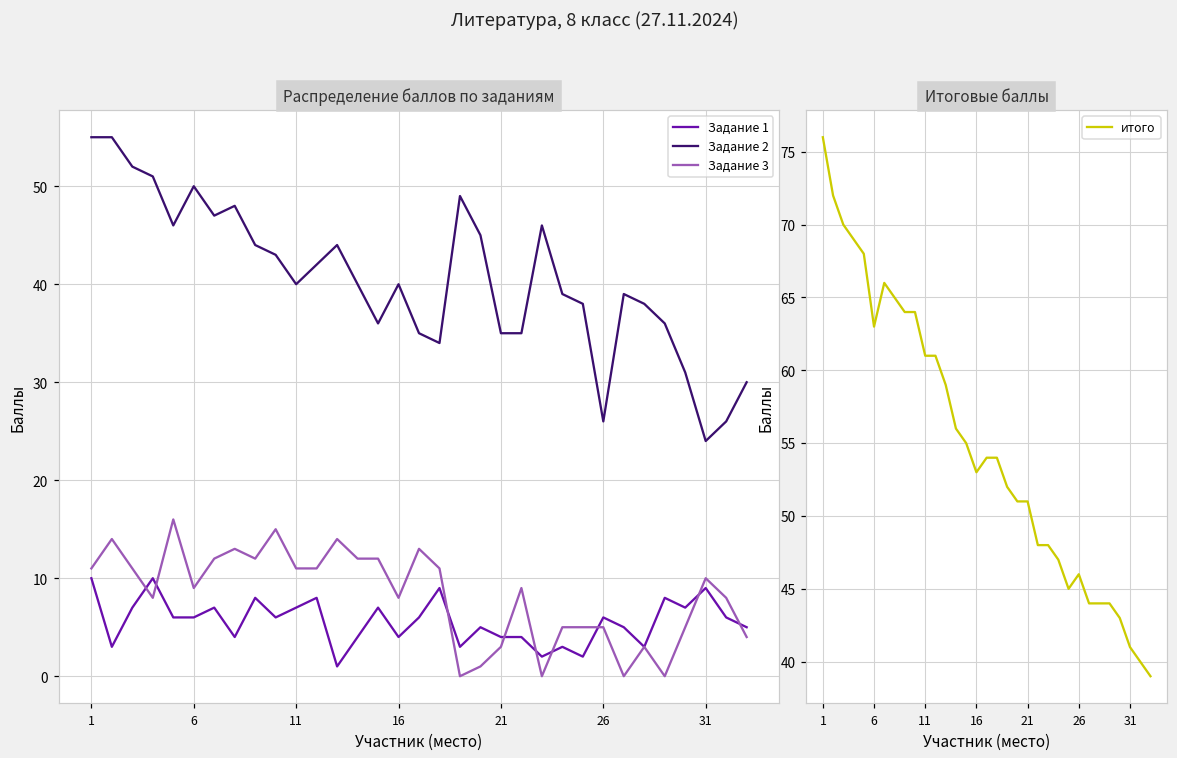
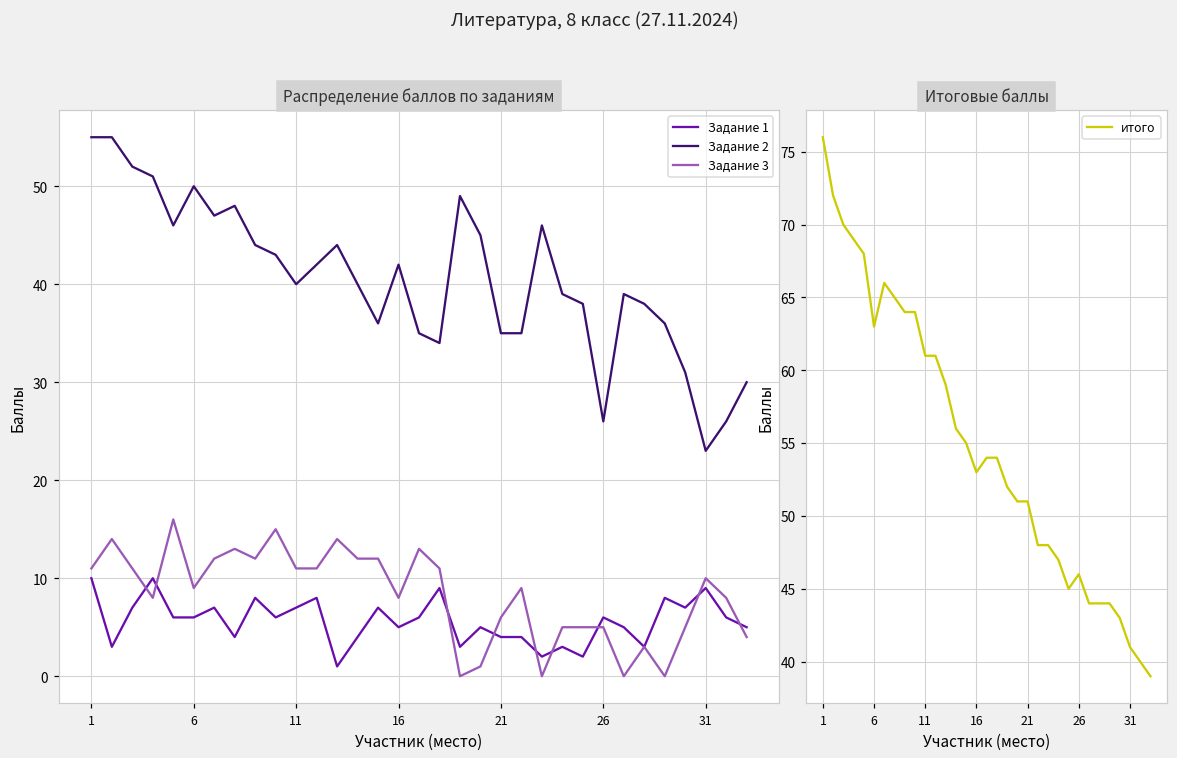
  {
    "Распределение баллов по заданиям": {
      "Задание 1": {
        "1": 10,
        "6": 6,
        "11": 7,
-       "16": 4,
+       "16": 5,
        "21": 4,
        "26": 6,
        "31": 9
      },
      "Задание 2": {
        "1": 55,
        "6": 50,
        "11": 40,
-       "16": 40,
+       "16": 42,
        "21": 35,
        "26": 26,
-       "31": 24
+       "31": 23
      },
      "Задание 3": {
        "1": 11,
        "6": 9,
        "11": 11,
        "16": 8,
-       "21": 3,
+       "21": 6,
        "26": 5,
        "31": 10
      }
    },
    "Итоговые баллы": {
      "1": 76.0,
      "6": 63.0,
      "11": 61.0,
      "16": 53.0,
      "21": 51.0,
      "26": 46.0,
      "31": 41.0
    }
  }
